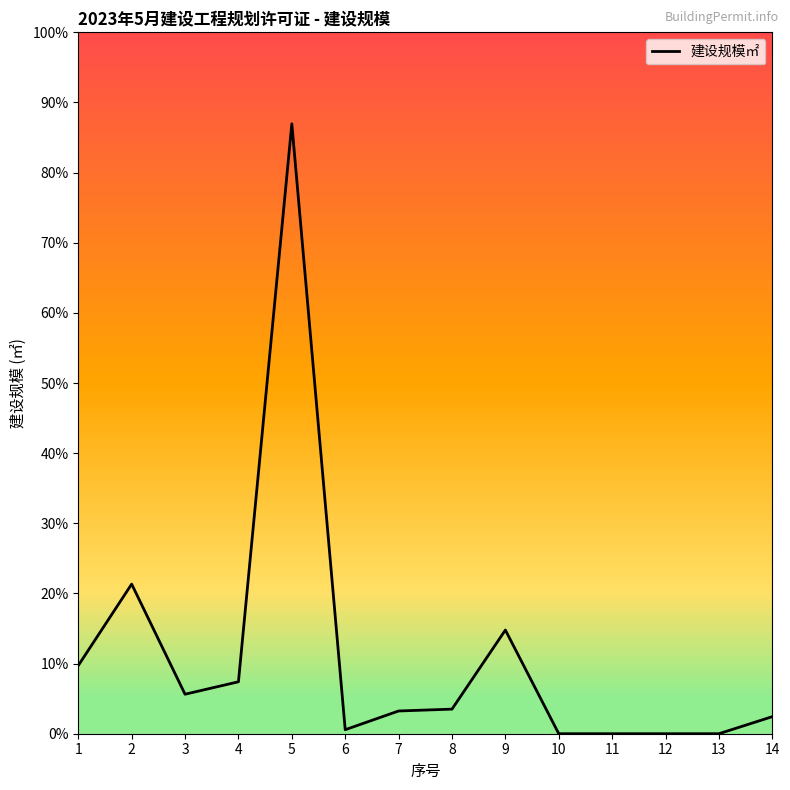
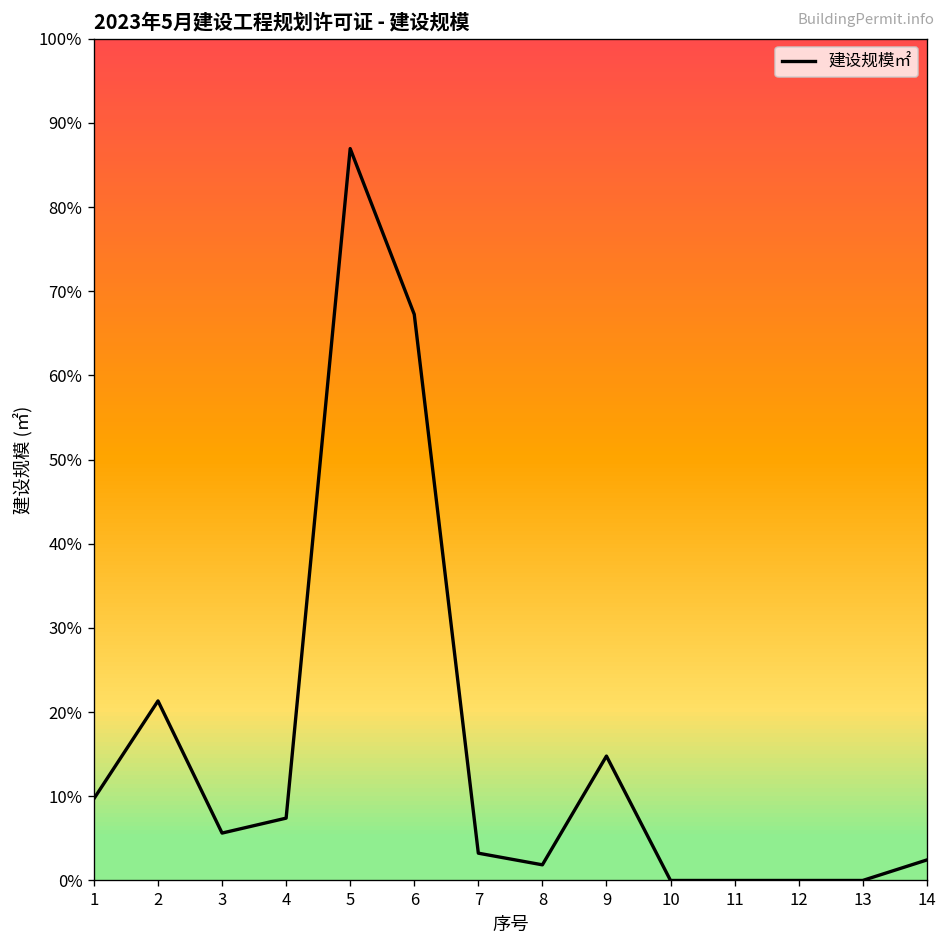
  {
    "建设规模㎡": {
      "2": "21%",
      "3": "6%",
      "4": "7%",
      "5": "87%",
-     "6": "1%",
+     "6": "67%",
      "7": "3%",
-     "8": "4%",
+     "8": "2%",
      "9": "15%",
      "10": "0%",
      "11": "0%",
      "12": "0%",
      "13": "0%"
    }
  }
